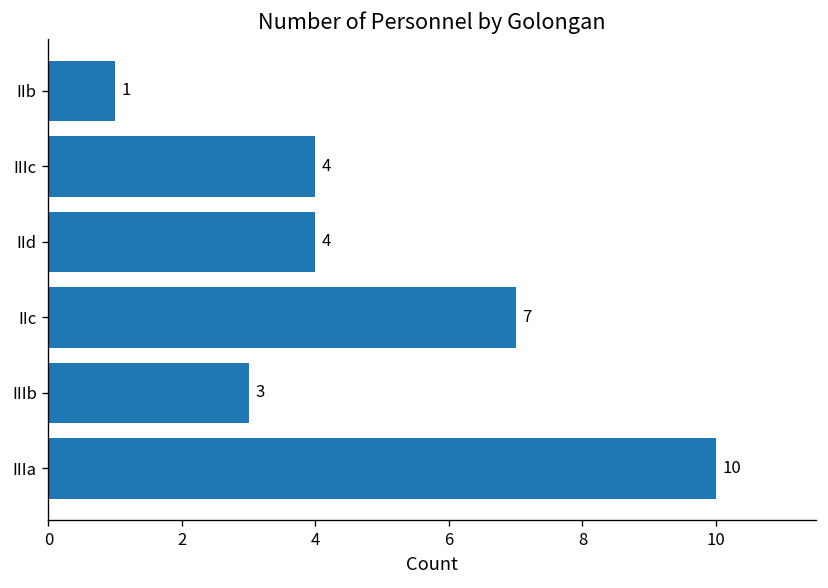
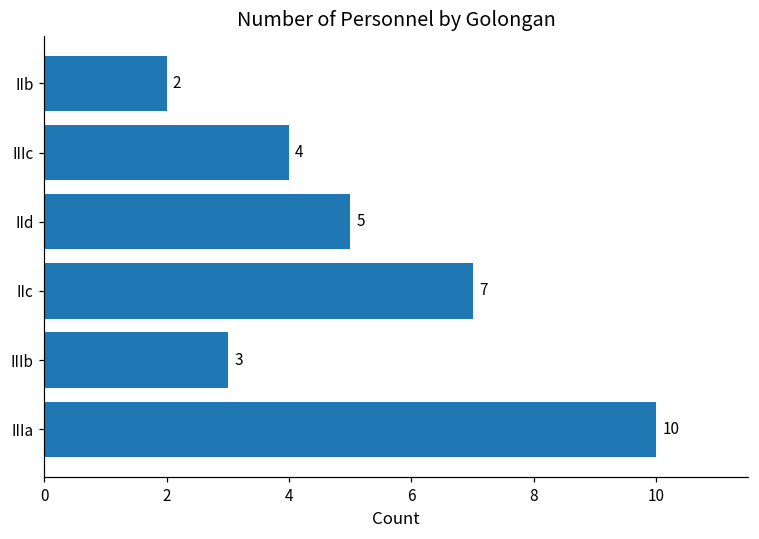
  {
-   "IIb": 1,
+   "IIb": 2,
    "IIIc": 4,
-   "IId": 4,
+   "IId": 5,
    "IIc": 7,
    "IIIb": 3,
    "IIIa": 10
  }
